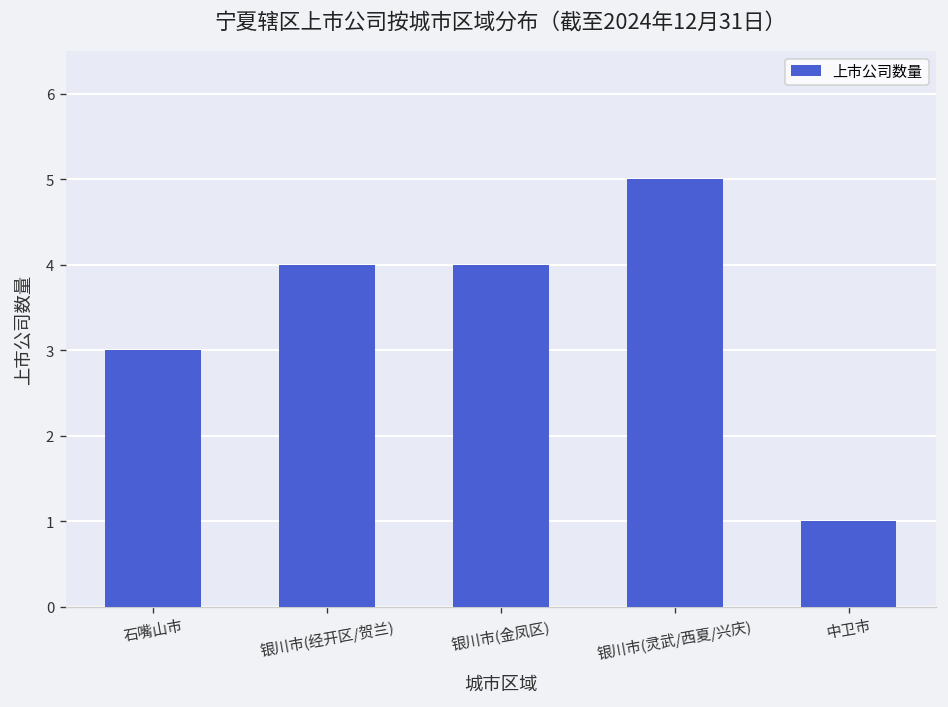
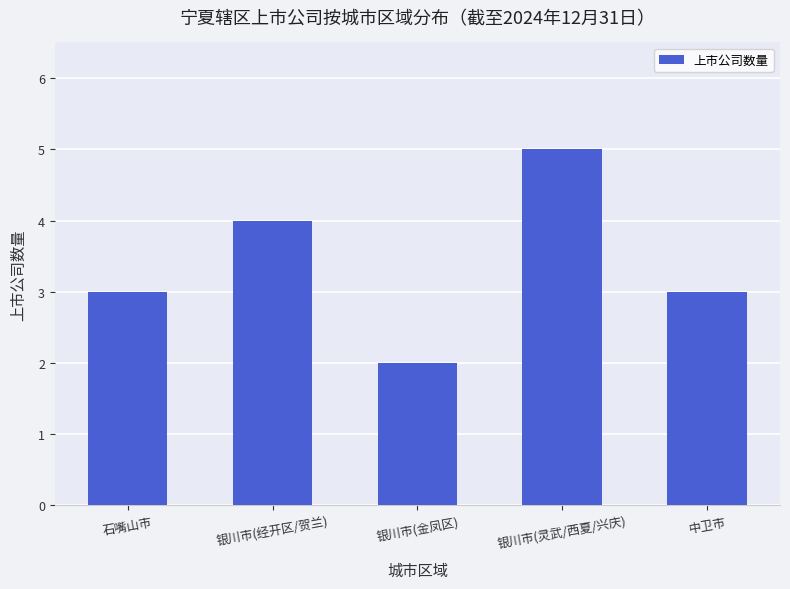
  {
    "石嘴山市": 3,
    "银川市(经开区/贺兰)": 4,
-   "银川市(金凤区)": 4,
+   "银川市(金凤区)": 2,
    "银川市(灵武/西夏/兴庆)": 5,
-   "中卫市": 1
+   "中卫市": 3
  }
